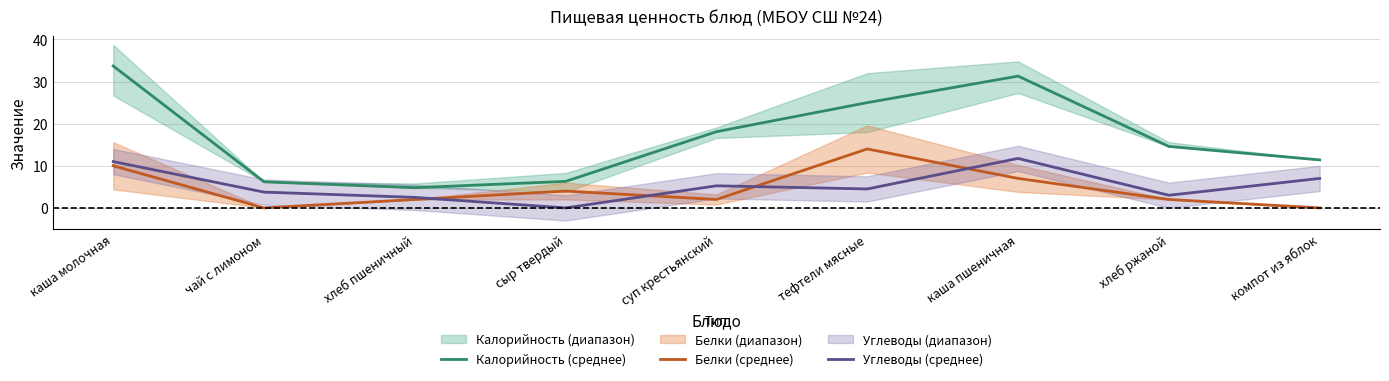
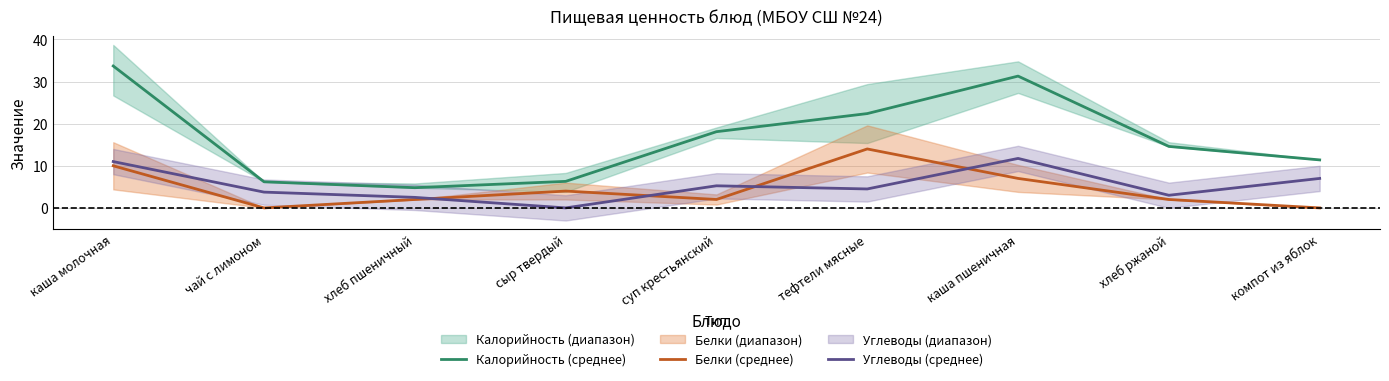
  {
    "Калорийность (среднее)": {
      "каша молочная": 34,
      "хлеб пшеничный": 5,
      "суп крестьянский": 18,
-     "тефтели мясные": 25,
+     "тефтели мясные": 22,
      "каша пшеничная": 31,
      "хлеб ржаной": 15
    }
  }
